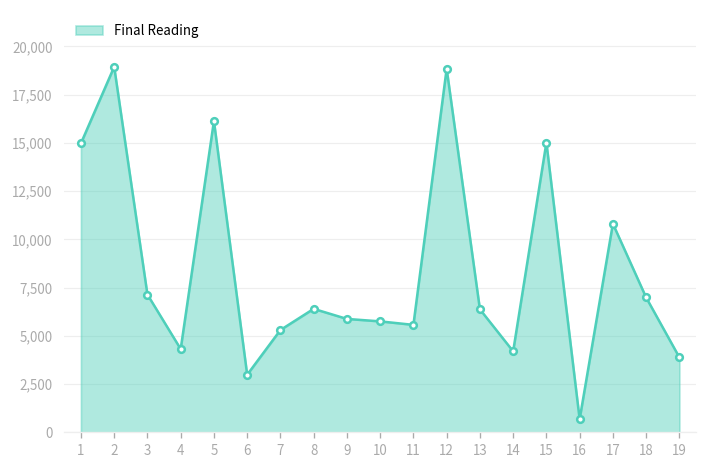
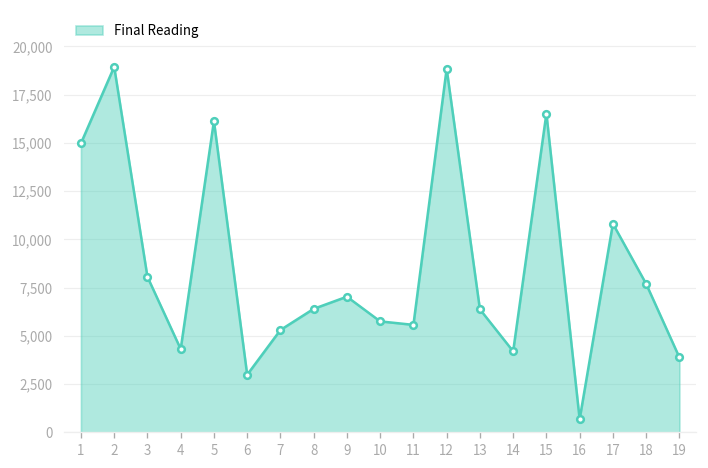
  {
    "1": "15,000",
    "2": "18,900",
-   "3": "7,100",
+   "3": "8,100",
    "4": "4,300",
    "5": "16,100",
    "6": "3,000",
    "7": "5,300",
    "8": "6,400",
-   "9": "5,900",
+   "9": "7,000",
    "10": "5,800",
    "11": "5,600",
    "12": "18,800",
    "13": "6,400",
    "14": "4,200",
-   "15": "15,000",
+   "15": "16,500",
    "16": "700",
    "17": "10,800",
-   "18": "7,000",
+   "18": "7,700",
    "19": "3,900"
  }
